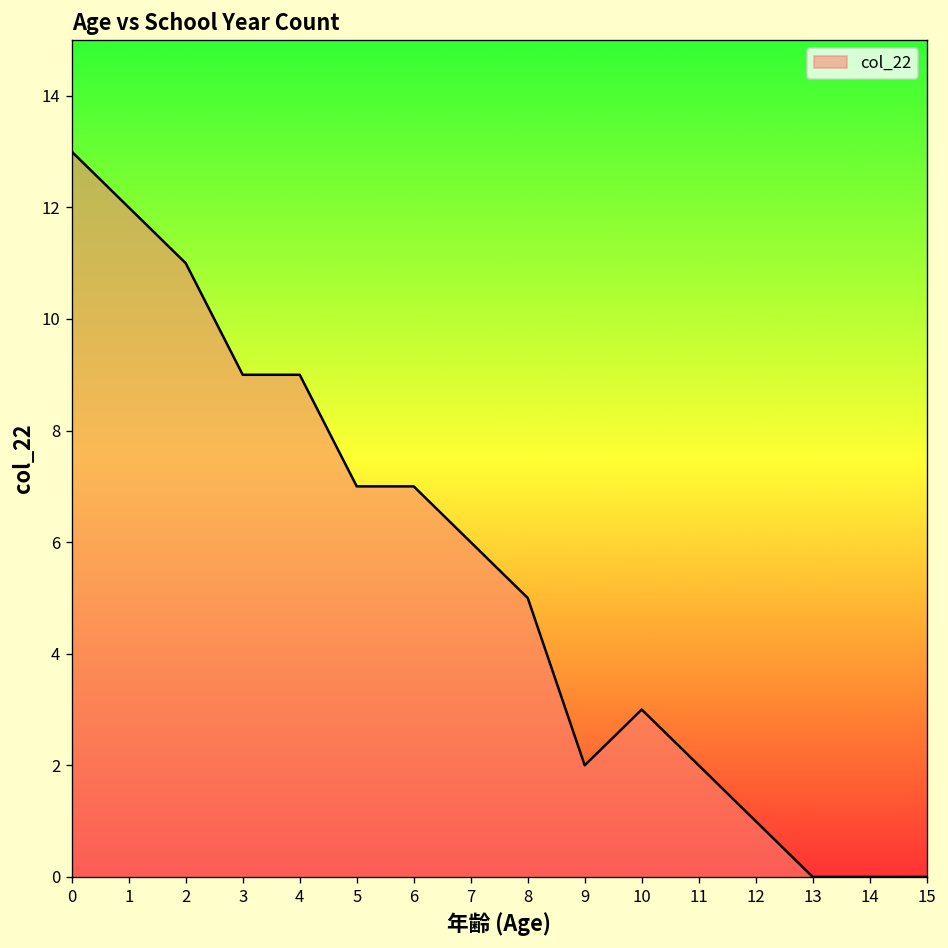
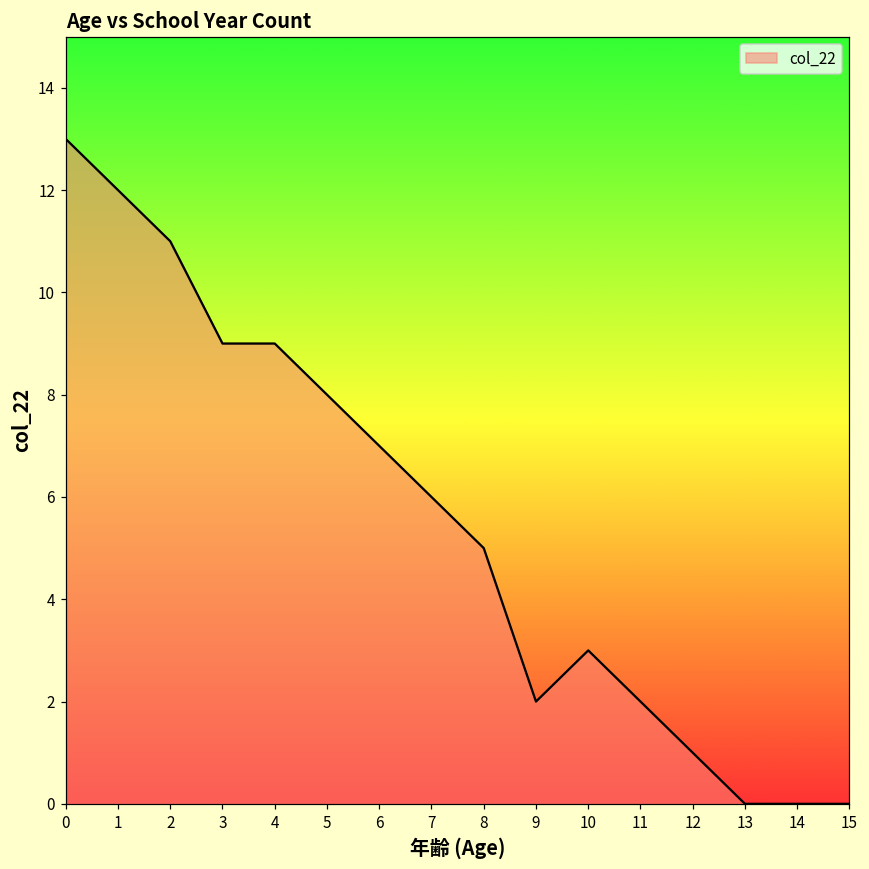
  {
    "0": 13,
    "1": 12,
    "2": 11,
    "3": 9,
    "4": 9,
-   "5": 7,
+   "5": 8,
    "6": 7,
    "7": 6,
    "8": 5,
    "9": 2,
    "10": 3,
    "11": 2,
    "12": 1,
    "13": 0,
    "14": 0,
    "15": 0
  }
